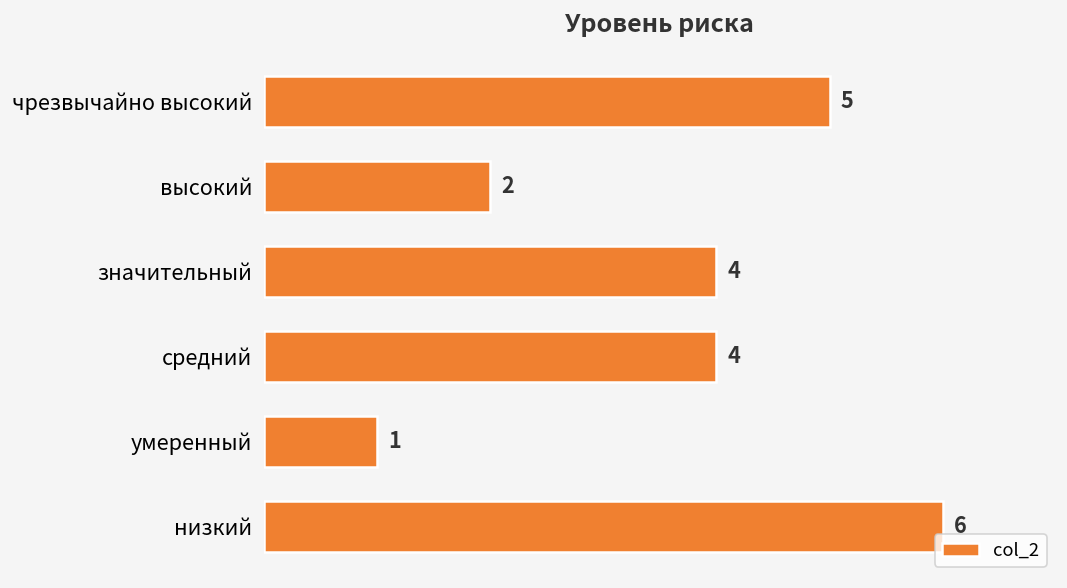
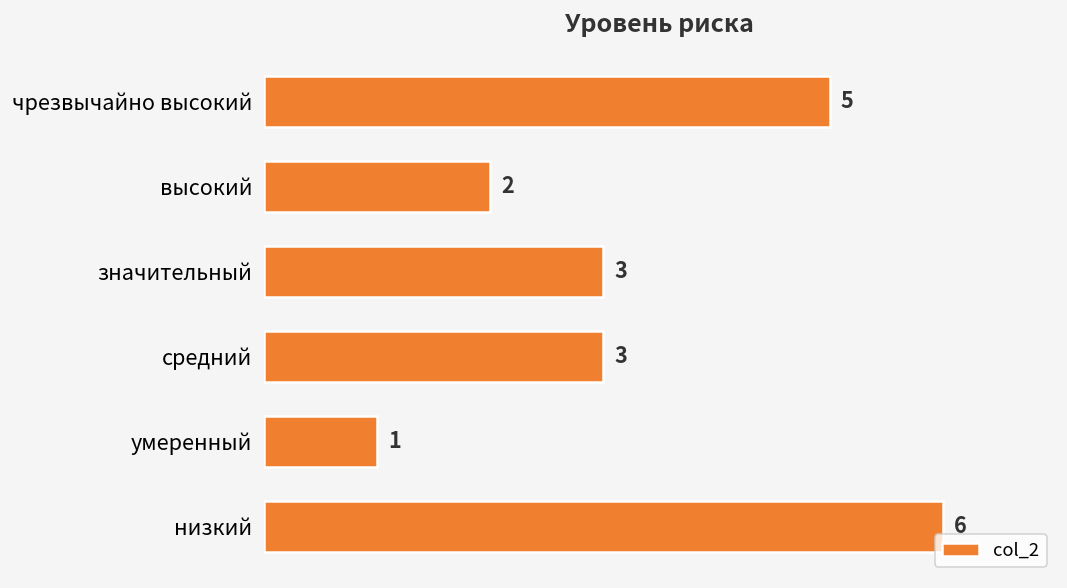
  {
    "чрезвычайно высокий": 5,
    "высокий": 2,
-   "значительный": 4,
-   "средний": 4,
+   "значительный": 3,
+   "средний": 3,
    "умеренный": 1
  }
